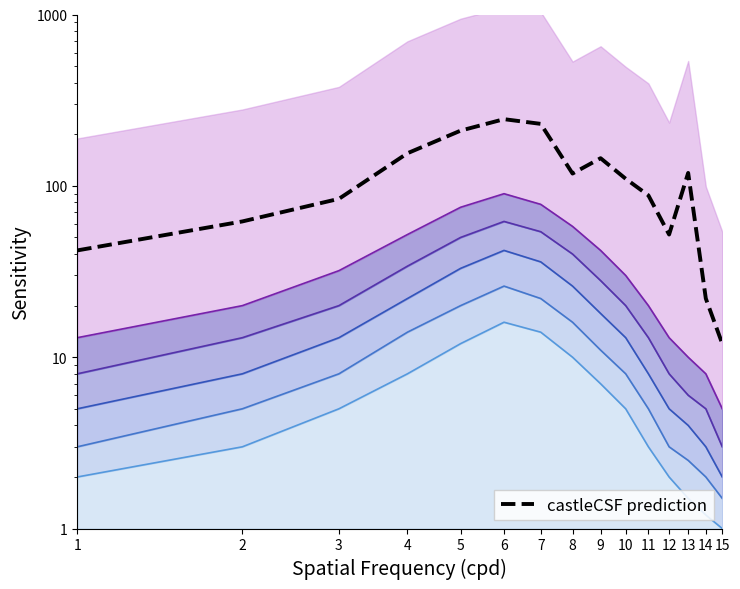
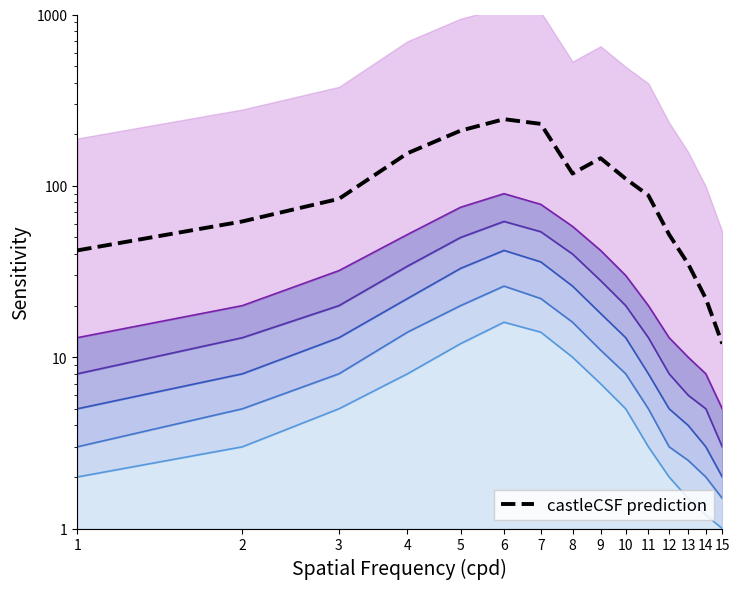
  {
    "castleCSF prediction": {
      "1": 42,
      "2": 62,
      "3": 80,
      "4": 160,
      "5": 210,
      "6": 250,
      "7": 230,
      "8": 120,
      "9": 150,
      "10": 110,
      "11": 90,
      "12": 52,
-     "13": 120,
+     "13": 35,
      "14": 22,
      "15": 12
    }
  }
